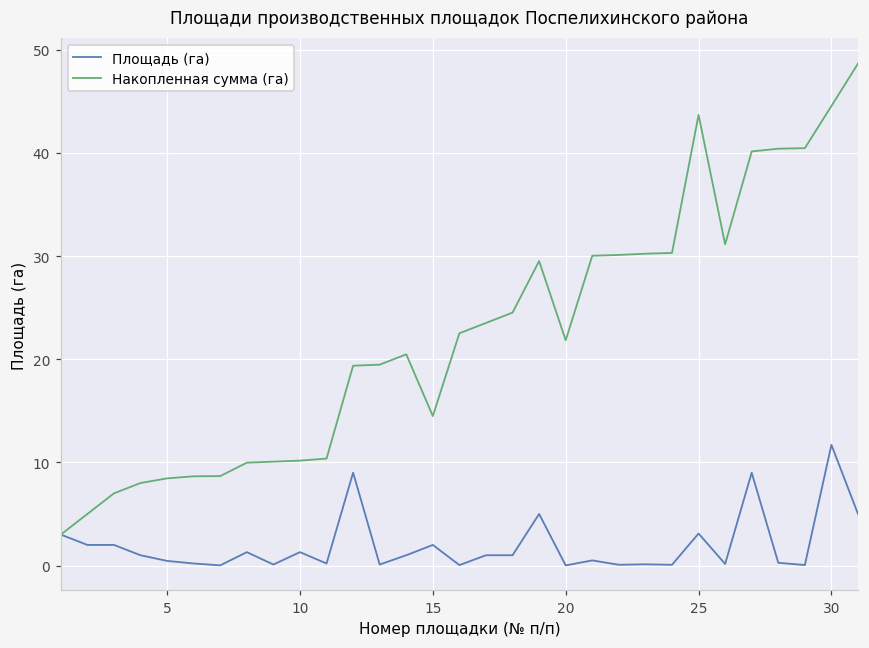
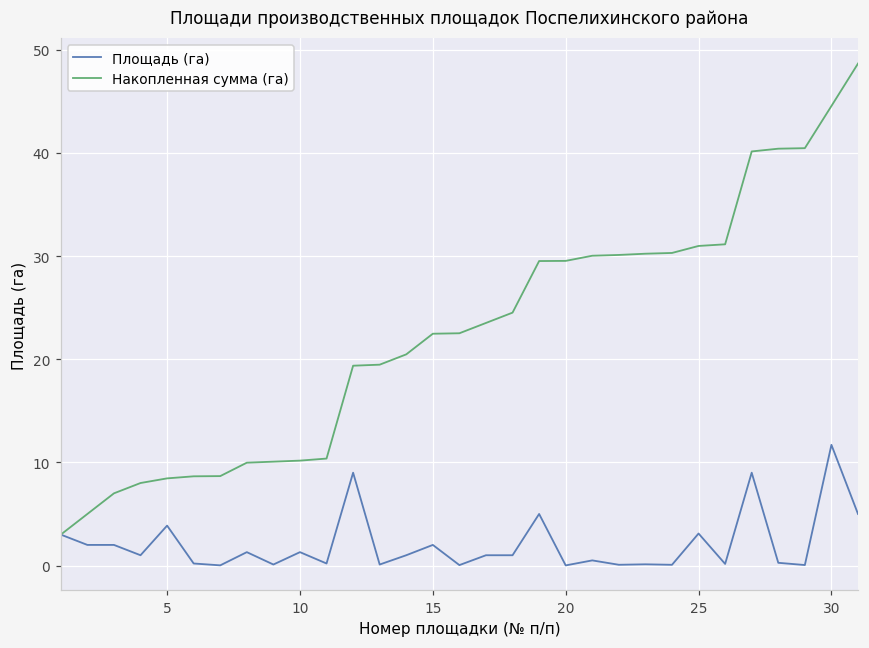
  {
    "Площадь (га)": {
-     "5": 0,
+     "5": 4,
      "10": 1,
      "15": 2,
      "20": 0,
      "25": 3,
      "30": 12
    },
    "Накопленная сумма (га)": {
      "5": 8,
      "10": 10,
-     "15": 14,
-     "20": 22,
-     "25": 44,
+     "15": 22,
+     "20": 30,
+     "25": 31,
      "30": 45
    }
  }
